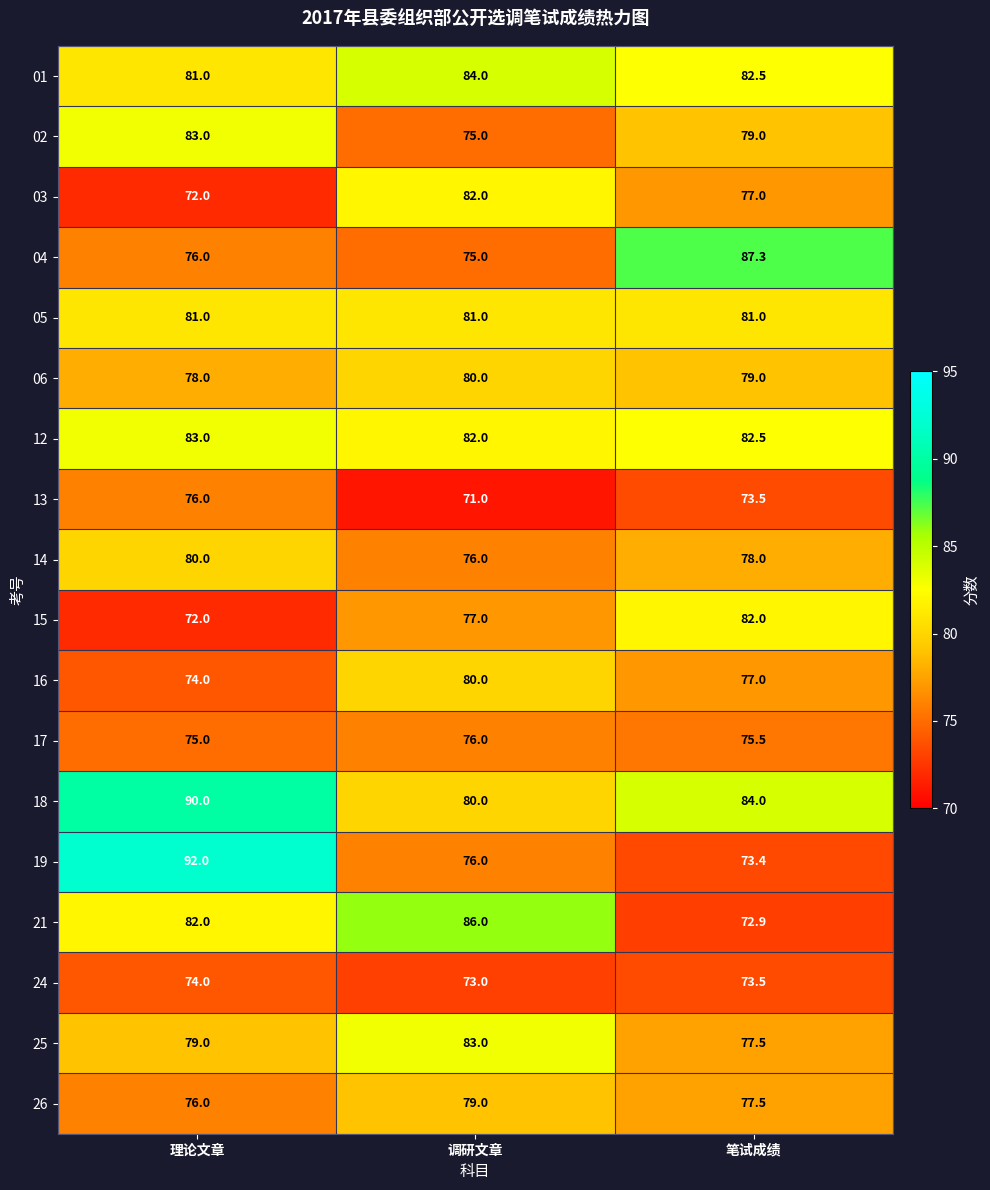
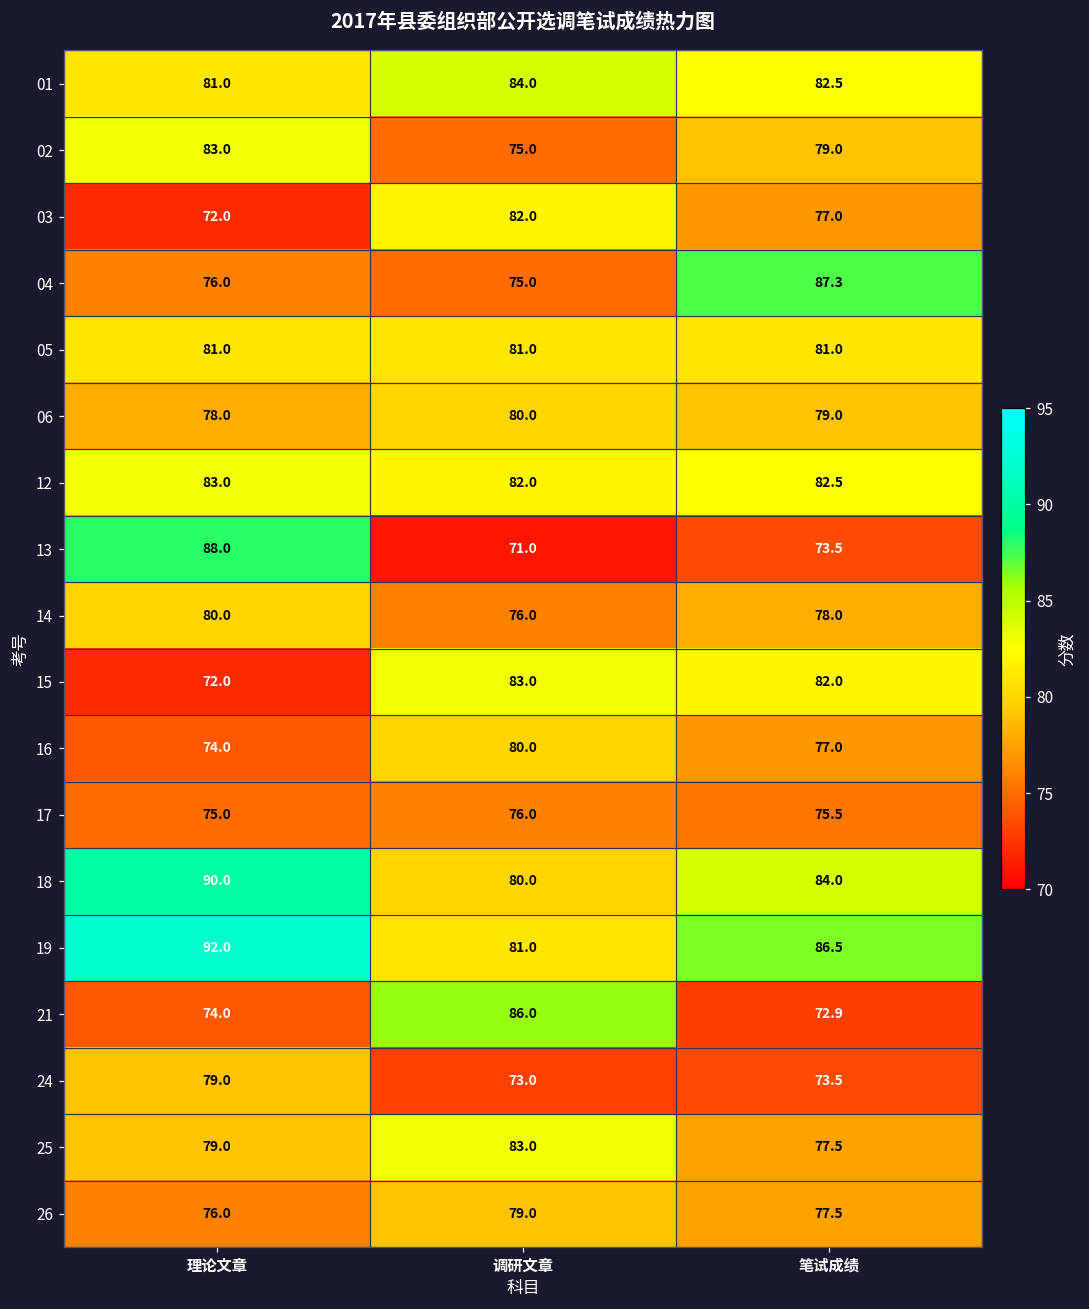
  {
    "01": {
      "理论文章": 81.0,
      "调研文章": 84.0,
      "笔试成绩": 82.5
    },
    "02": {
      "理论文章": 83.0,
      "调研文章": 75.0,
      "笔试成绩": 79.0
    },
    "03": {
      "理论文章": 72.0,
      "调研文章": 82.0,
      "笔试成绩": 77.0
    },
    "04": {
      "理论文章": 76.0,
      "调研文章": 75.0,
      "笔试成绩": 87.3
    },
    "05": {
      "理论文章": 81.0,
      "调研文章": 81.0,
      "笔试成绩": 81.0
    },
    "06": {
      "理论文章": 78.0,
      "调研文章": 80.0,
      "笔试成绩": 79.0
    },
    "12": {
      "理论文章": 83.0,
      "调研文章": 82.0,
      "笔试成绩": 82.5
    },
    "13": {
-     "理论文章": 76.0,
+     "理论文章": 88.0,
      "调研文章": 71.0,
      "笔试成绩": 73.5
    },
    "14": {
      "理论文章": 80.0,
      "调研文章": 76.0,
      "笔试成绩": 78.0
    },
    "15": {
      "理论文章": 72.0,
-     "调研文章": 77.0,
+     "调研文章": 83.0,
      "笔试成绩": 82.0
    },
    "16": {
      "理论文章": 74.0,
      "调研文章": 80.0,
      "笔试成绩": 77.0
    },
    "17": {
      "理论文章": 75.0,
      "调研文章": 76.0,
      "笔试成绩": 75.5
    },
    "18": {
      "理论文章": 90.0,
      "调研文章": 80.0,
      "笔试成绩": 84.0
    },
    "19": {
      "理论文章": 92.0,
-     "调研文章": 76.0,
-     "笔试成绩": 73.4
+     "调研文章": 81.0,
+     "笔试成绩": 86.5
    },
    "21": {
-     "理论文章": 82.0,
+     "理论文章": 74.0,
      "调研文章": 86.0,
      "笔试成绩": 72.9
    },
    "24": {
-     "理论文章": 74.0,
+     "理论文章": 79.0,
      "调研文章": 73.0,
      "笔试成绩": 73.5
    },
    "25": {
      "理论文章": 79.0,
      "调研文章": 83.0,
      "笔试成绩": 77.5
    },
    "26": {
      "理论文章": 76.0,
      "调研文章": 79.0,
      "笔试成绩": 77.5
    }
  }
